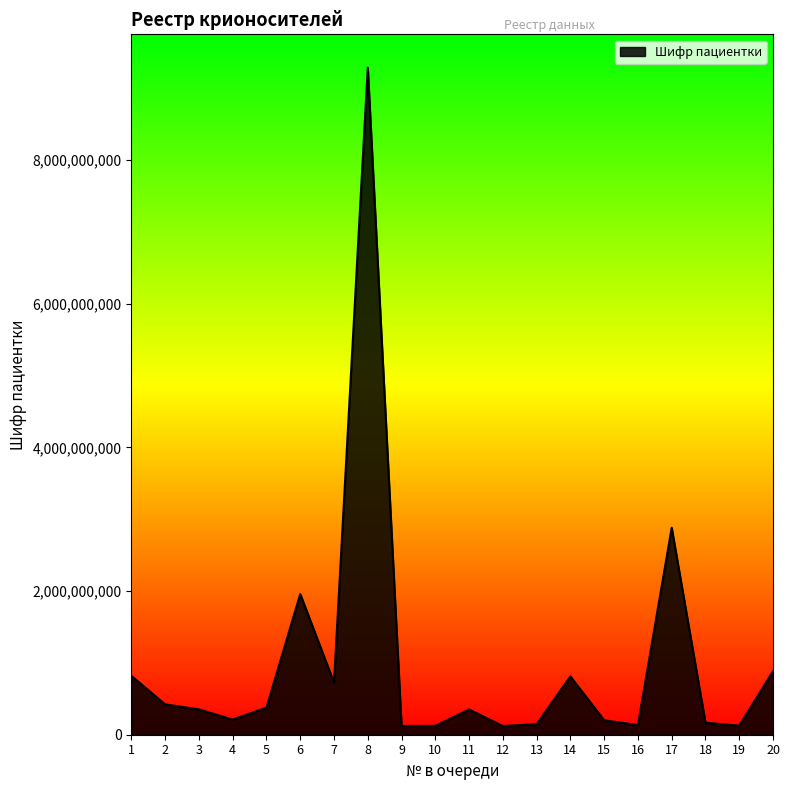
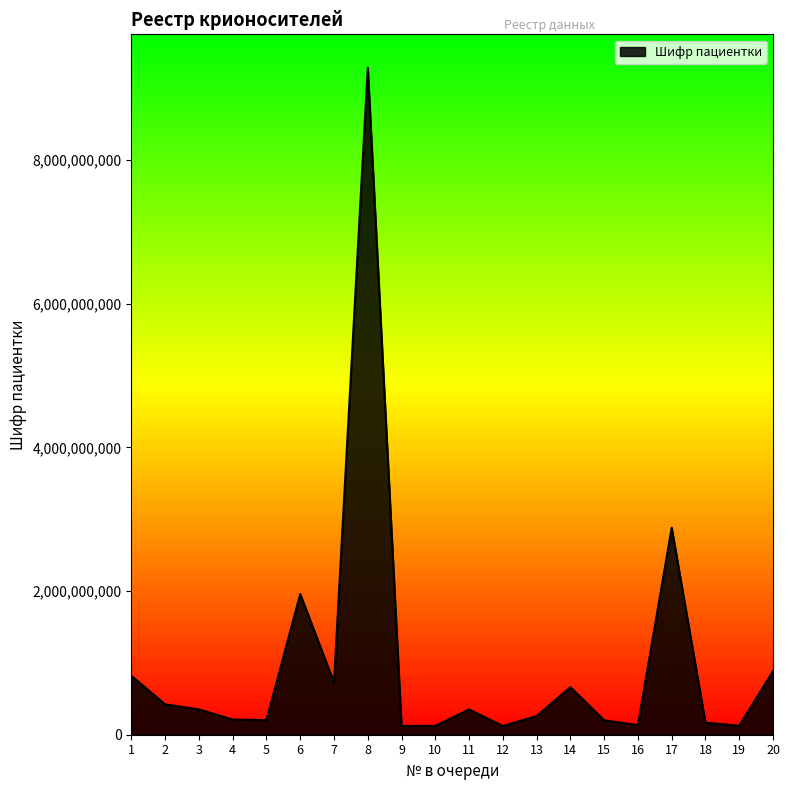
  {
    "1": "800,000,000",
    "2": "400,000,000",
    "3": "400,000,000",
    "4": "200,000,000",
-   "5": "400,000,000",
+   "5": "200,000,000",
    "6": "2,000,000,000",
    "7": "700,000,000",
    "8": "9,300,000,000",
    "9": "100,000,000",
    "10": "100,000,000",
    "11": "400,000,000",
    "12": "100,000,000",
-   "13": "100,000,000",
-   "14": "800,000,000",
+   "13": "300,000,000",
+   "14": "700,000,000",
    "15": "200,000,000",
    "16": "100,000,000",
    "17": "2,900,000,000",
    "18": "200,000,000",
    "19": "100,000,000",
    "20": "900,000,000"
  }
